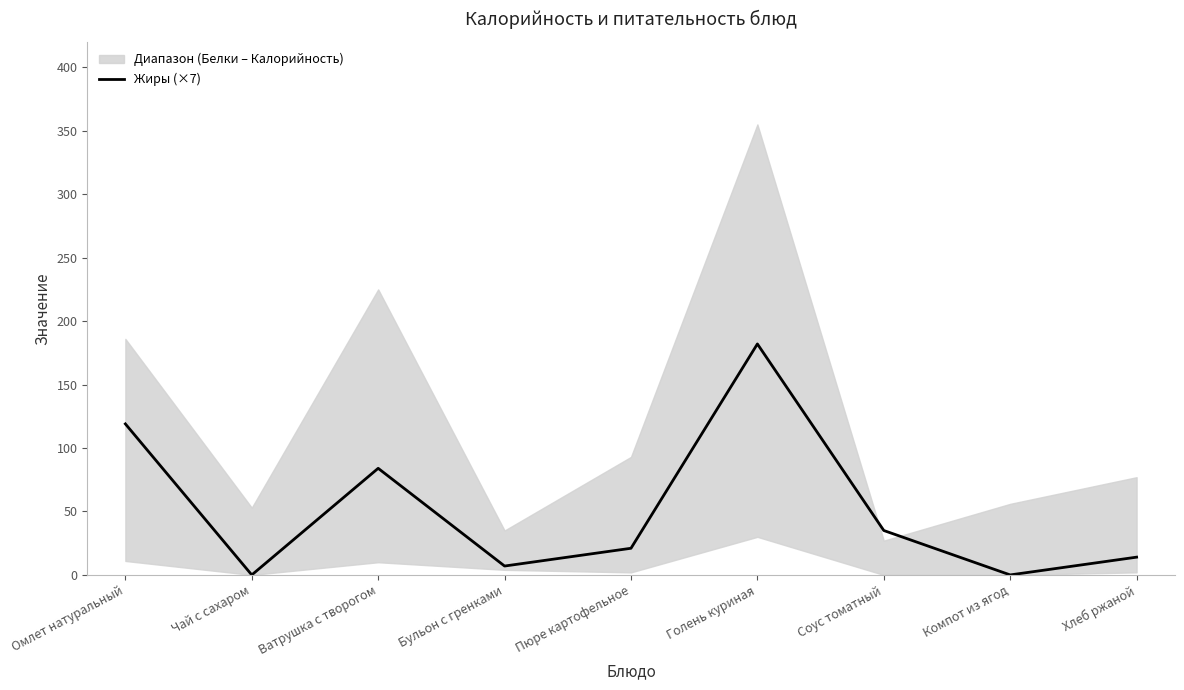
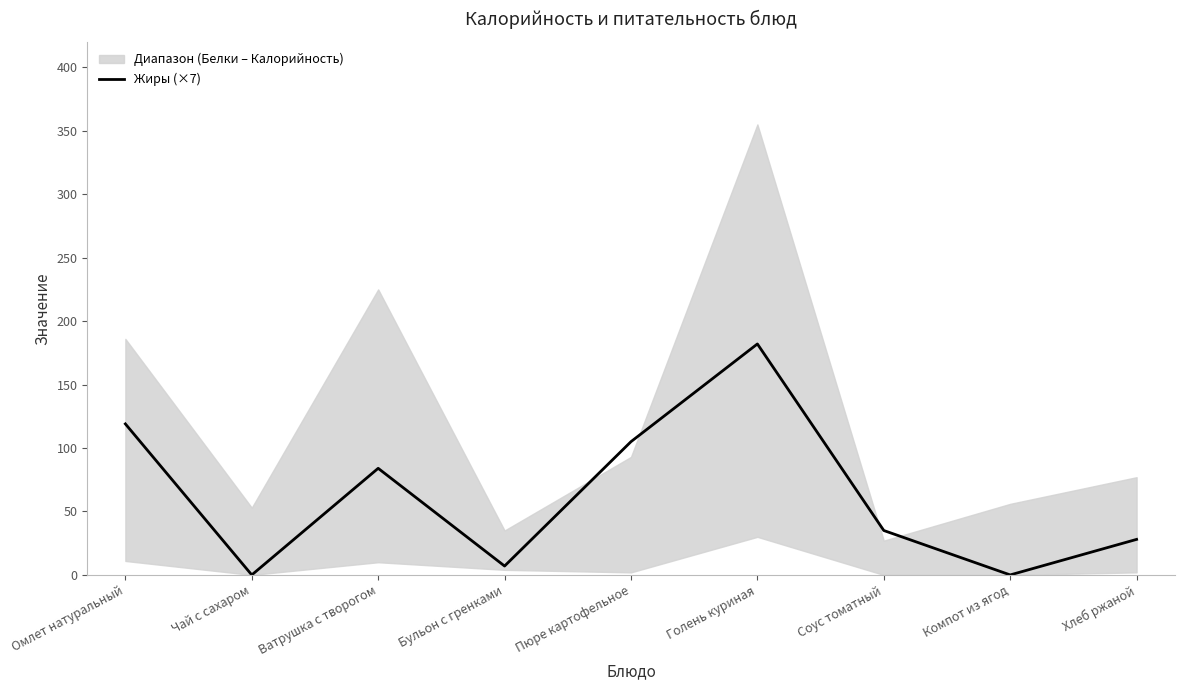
  {
    "Жиры (×7)": {
      "Омлет натуральный": 119,
      "Чай с сахаром": 0,
      "Ватрушка с творогом": 84,
      "Бульон с гренками": 7,
-     "Пюре картофельное": 21,
+     "Пюре картофельное": 105,
      "Голень куриная": 182,
      "Соус томатный": 35,
      "Компот из ягод": 0,
-     "Хлеб ржаной": 14
+     "Хлеб ржаной": 28
    }
  }
